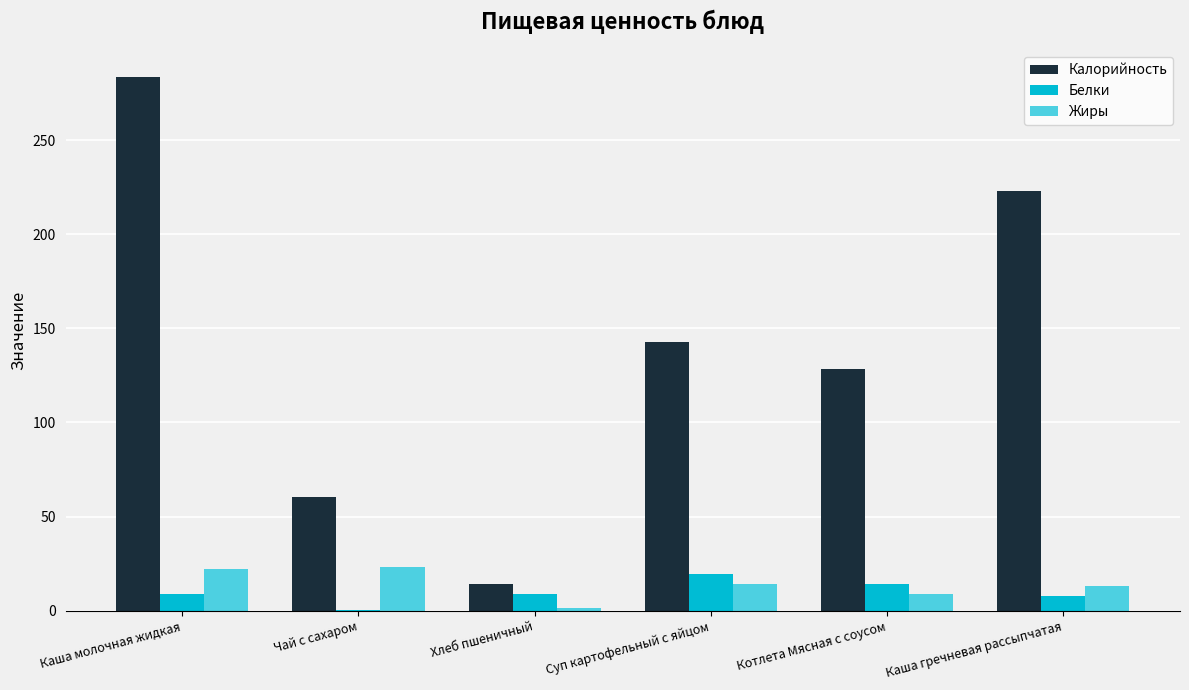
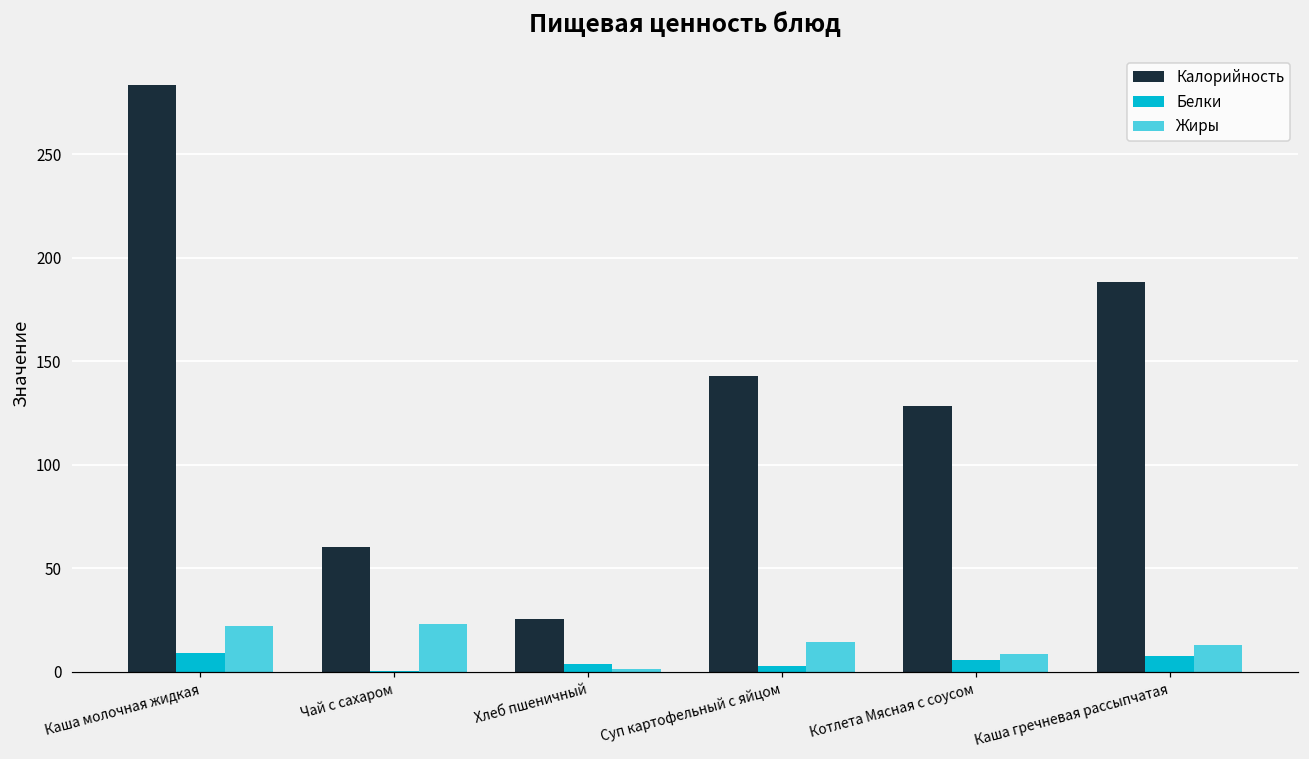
  {
    "Калорийность": {
      "Каша молочная жидкая": 284,
      "Чай с сахаром": 61,
-     "Хлеб пшеничный": 14,
+     "Хлеб пшеничный": 26,
      "Суп картофельный с яйцом": 143,
      "Котлета Мясная с соусом": 128,
-     "Каша гречневая рассыпчатая": 223
+     "Каша гречневая рассыпчатая": 188
    },
    "Белки": {
      "Каша молочная жидкая": 9,
-     "Хлеб пшеничный": 9,
-     "Суп картофельный с яйцом": 19,
-     "Котлета Мясная с соусом": 14,
+     "Хлеб пшеничный": 4,
+     "Суп картофельный с яйцом": 3,
+     "Котлета Мясная с соусом": 6,
      "Каша гречневая рассыпчатая": 8
    },
    "Жиры": {
      "Каша молочная жидкая": 22,
      "Чай с сахаром": 23,
      "Хлеб пшеничный": 2,
      "Суп картофельный с яйцом": 14,
      "Котлета Мясная с соусом": 9,
      "Каша гречневая рассыпчатая": 13
    }
  }
